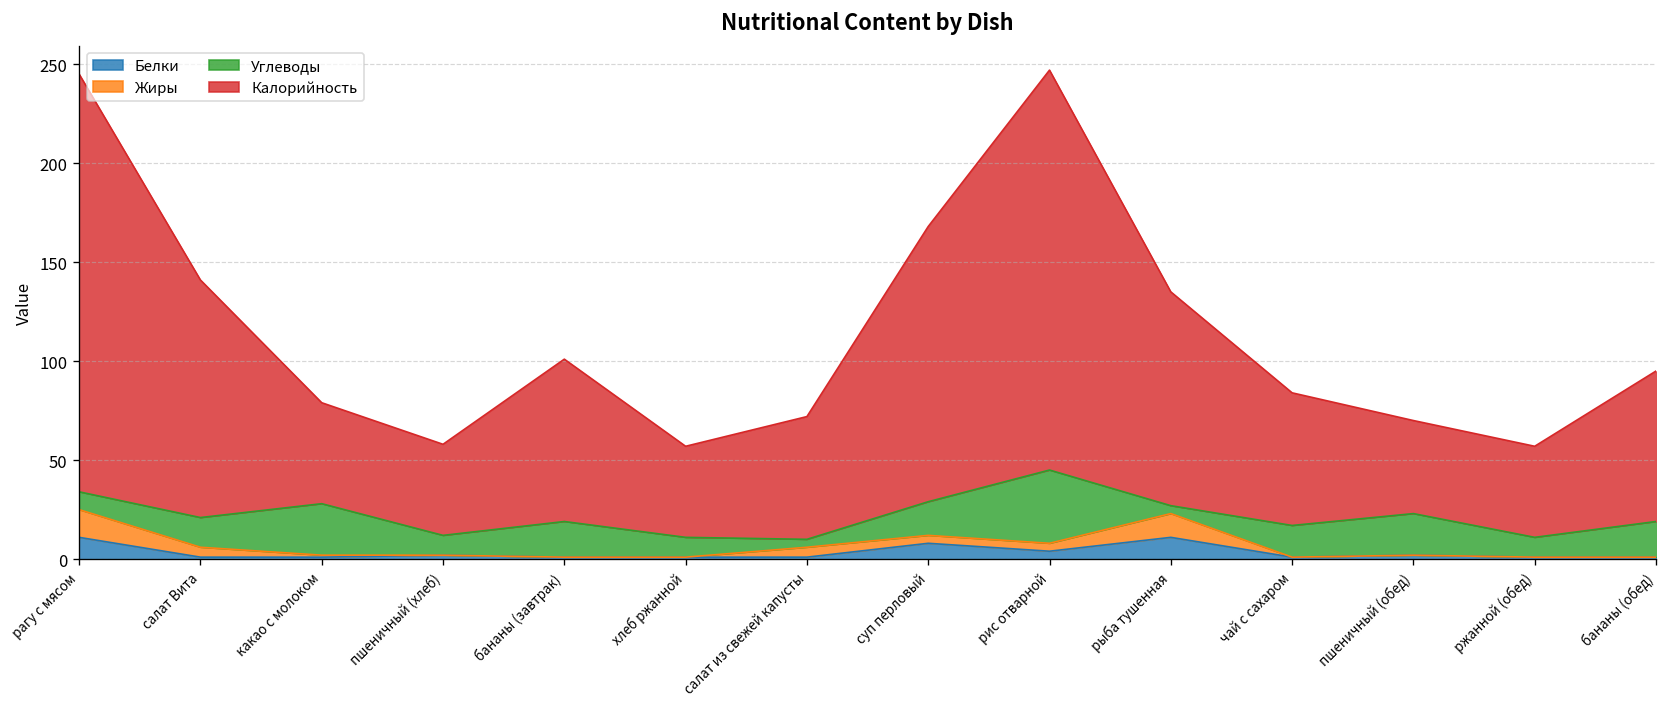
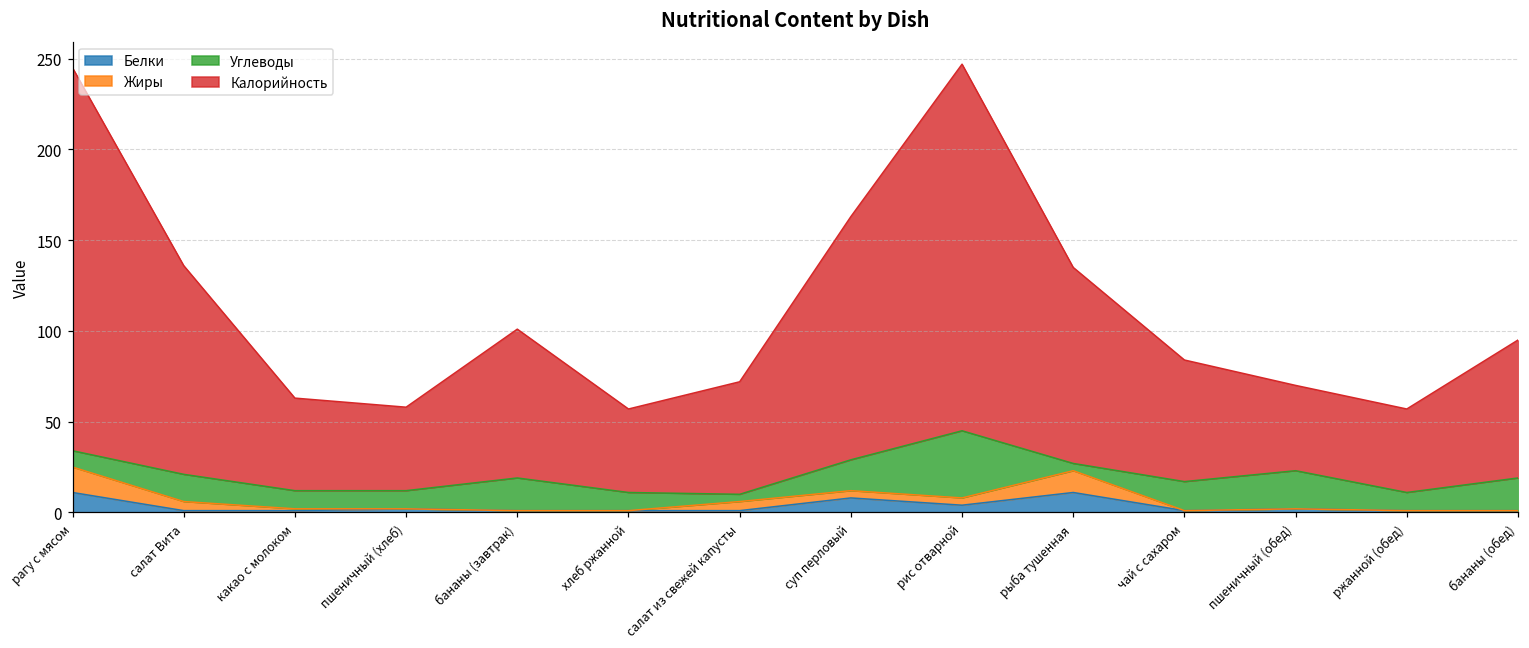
  {
    "Белки": {
      "рагу с мясом": 11,
      "салат Вита": 1,
      "салат из свежей капусты": 1,
      "суп перловый": 8,
      "рис отварной": 4,
      "рыба тушенная": 11
    },
    "Жиры": {
      "рагу с мясом": 14,
      "салат Вита": 5,
      "салат из свежей капусты": 5,
      "суп перловый": 4,
      "рис отварной": 4,
      "рыба тушенная": 12
    },
    "Углеводы": {
      "рагу с мясом": 9,
      "салат Вита": 15,
-     "какао с молоком": 26,
+     "какао с молоком": 10,
      "пшеничный (хлеб)": 10,
      "бананы (завтрак)": 18,
      "хлеб ржанной": 10,
      "салат из свежей капусты": 4,
      "суп перловый": 17,
      "рис отварной": 37,
      "рыба тушенная": 4,
      "чай с сахаром": 16,
      "пшеничный (обед)": 21,
      "ржанной (обед)": 10,
      "бананы (обед)": 18
    },
    "Калорийность": {
      "рагу с мясом": 211,
-     "салат Вита": 120,
+     "салат Вита": 115,
      "какао с молоком": 51,
      "пшеничный (хлеб)": 46,
      "бананы (завтрак)": 82,
      "хлеб ржанной": 46,
      "салат из свежей капусты": 62,
-     "суп перловый": 139,
+     "суп перловый": 134,
      "рис отварной": 202,
      "рыба тушенная": 108,
      "чай с сахаром": 67,
      "пшеничный (обед)": 47,
      "ржанной (обед)": 46,
      "бананы (обед)": 76
    }
  }
